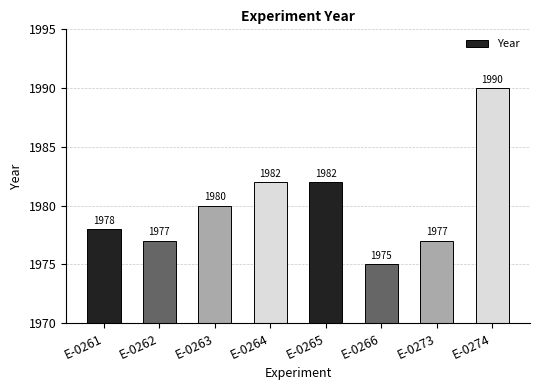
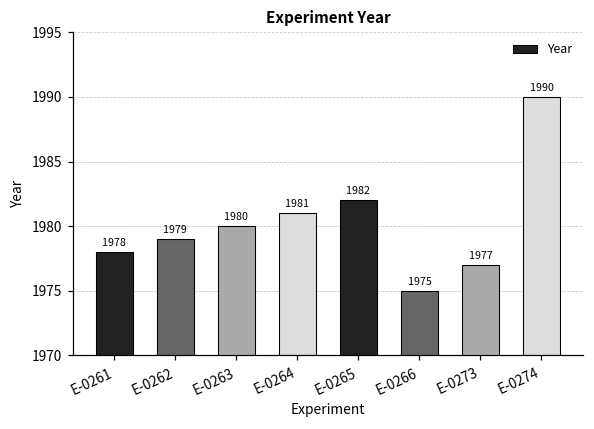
  {
    "E-0261": 1978,
-   "E-0262": 1977,
+   "E-0262": 1979,
    "E-0263": 1980,
-   "E-0264": 1982,
+   "E-0264": 1981,
    "E-0265": 1982,
    "E-0266": 1975,
    "E-0273": 1977,
    "E-0274": 1990
  }
